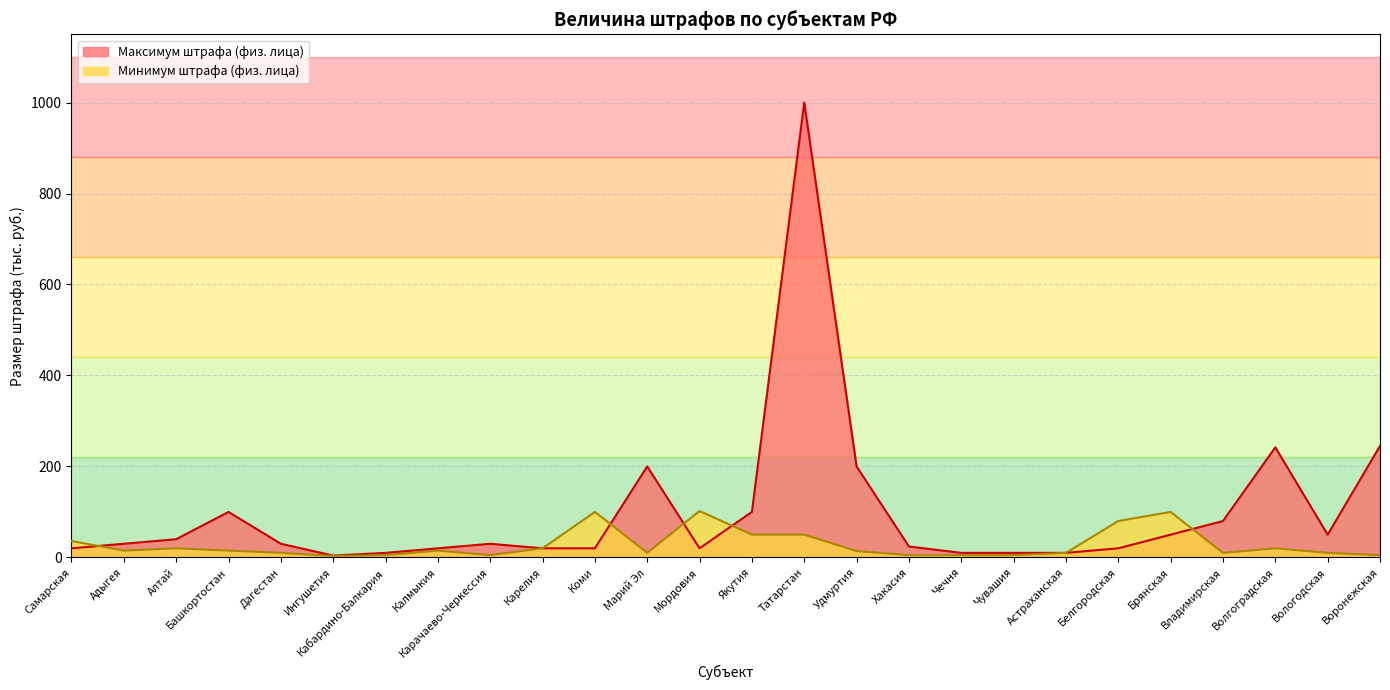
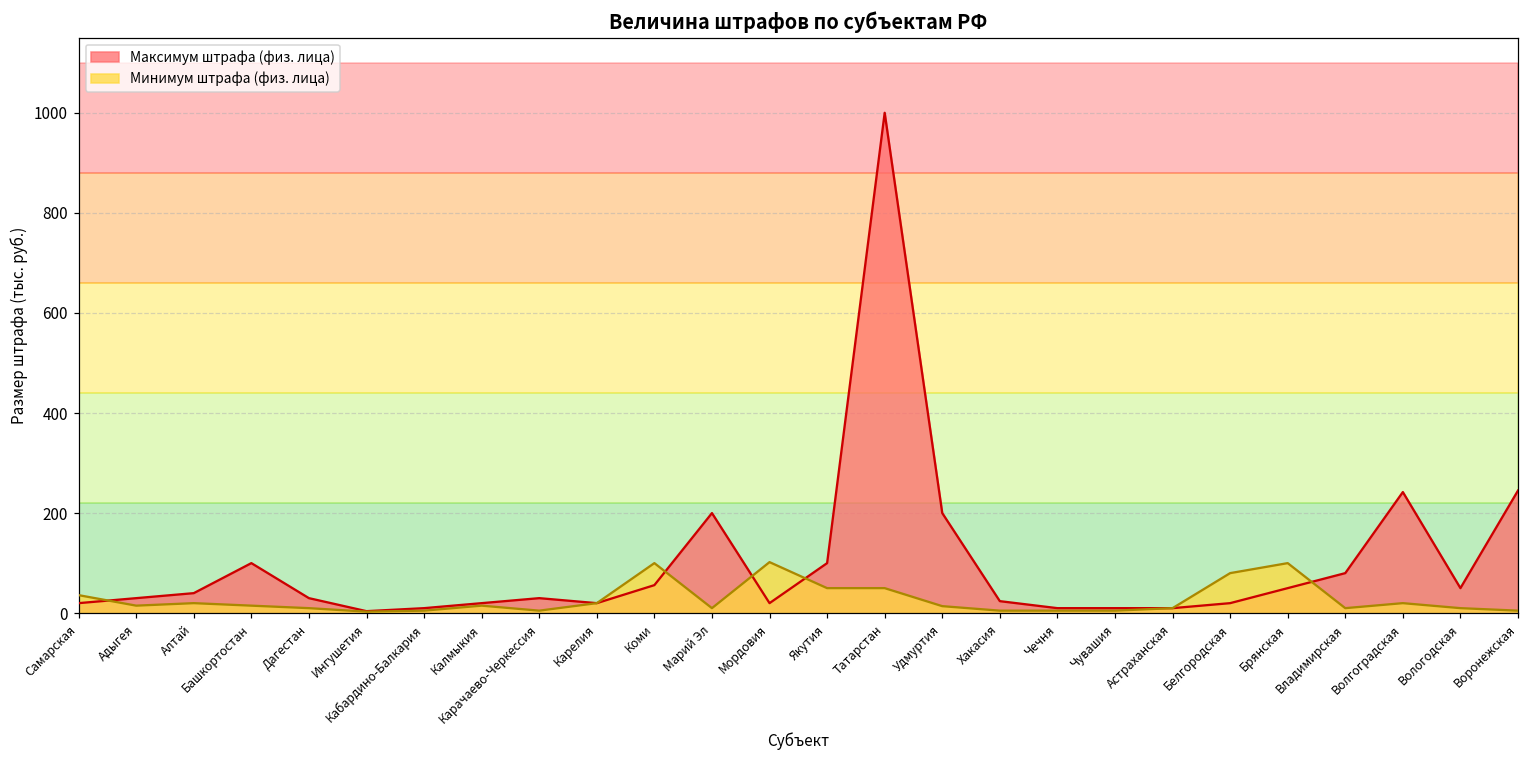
  {
    "Максимум штрафа (физ. лица)": {
      "Самарская": 20,
      "Адыгея": 30,
      "Алтай": 40,
      "Башкортостан": 100,
      "Дагестан": 30,
      "Карачаево-Черкессия": 30,
-     "Коми": 20,
+     "Коми": 60,
      "Марий Эл": 200,
      "Мордовия": 20,
      "Якутия": 100,
      "Татарстан": 1000,
      "Удмуртия": 200,
      "Хакасия": 20,
      "Белгородская": 20,
      "Брянская": 50,
      "Владимирская": 80,
      "Волгоградская": 240,
      "Вологодская": 50,
      "Воронежская": 250
    },
    "Минимум штрафа (физ. лица)": {
      "Самарская": 40,
      "Адыгея": 20,
      "Алтай": 20,
      "Башкортостан": 20,
      "Дагестан": 10,
      "Карачаево-Черкессия": 10,
      "Коми": 100,
      "Марий Эл": 10,
      "Мордовия": 100,
      "Якутия": 50,
      "Татарстан": 50,
      "Удмуртия": 10,
      "Хакасия": 10,
      "Белгородская": 80,
      "Брянская": 100,
      "Владимирская": 10,
      "Волгоградская": 20,
      "Вологодская": 10,
      "Воронежская": 10
    }
  }
